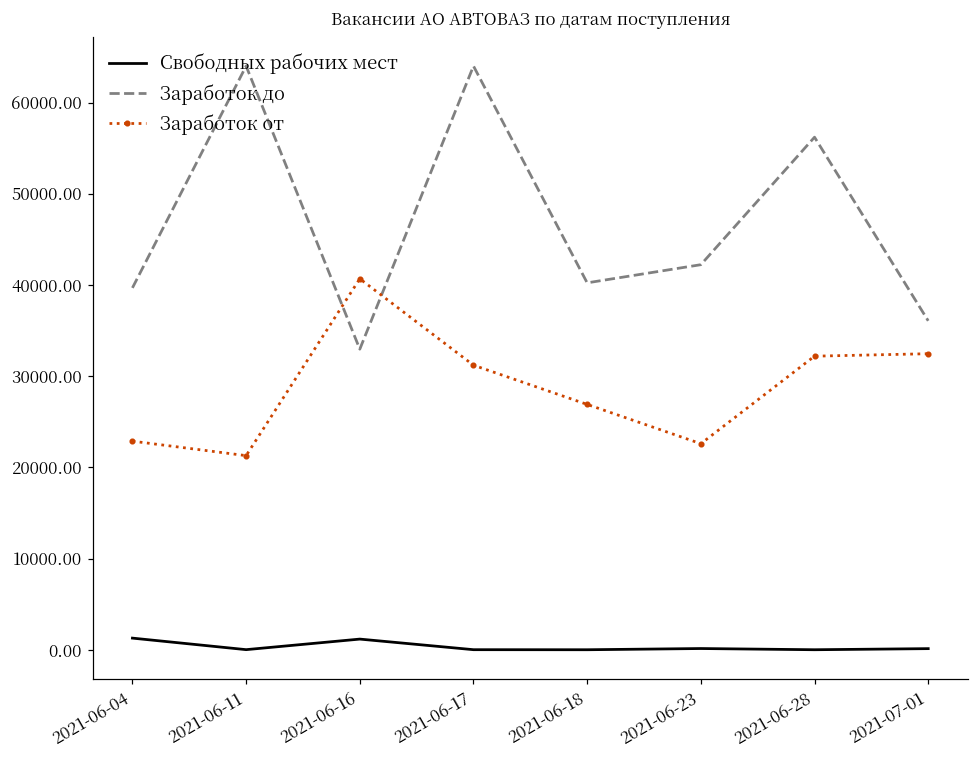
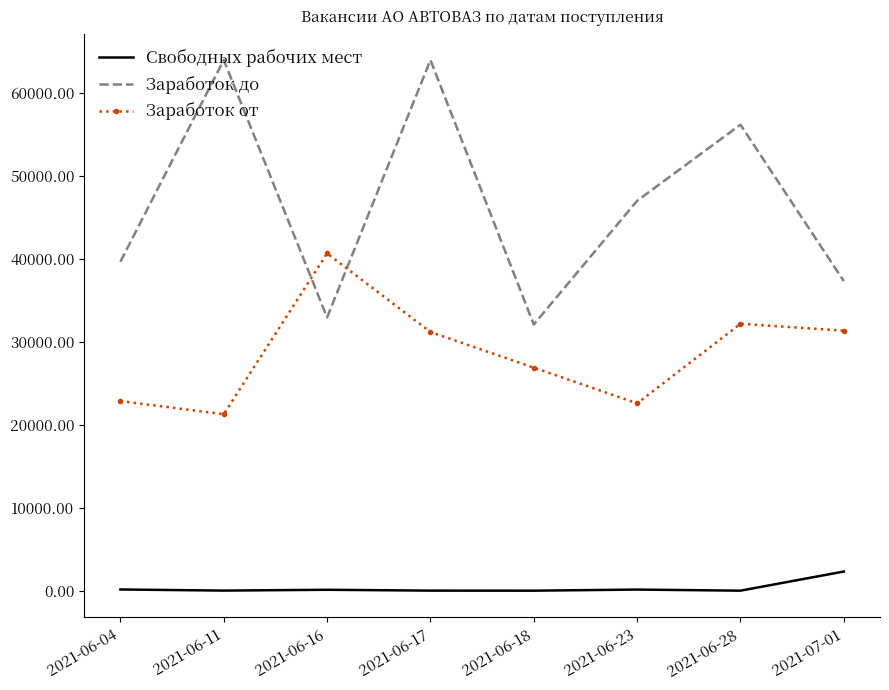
  {
    "Свободных рабочих мест": {
-     "2021-06-04": 1000,
+     "2021-06-04": 0,
      "2021-06-11": 0,
-     "2021-06-16": 1000,
+     "2021-06-16": 0,
      "2021-06-17": 0,
      "2021-06-18": 0,
      "2021-06-23": 0,
      "2021-06-28": 0,
-     "2021-07-01": 0
+     "2021-07-01": 2000
    },
    "Заработок до": {
      "2021-06-04": 40000,
      "2021-06-11": 64000,
      "2021-06-16": 33000,
      "2021-06-17": 64000,
-     "2021-06-18": 40000,
-     "2021-06-23": 42000,
+     "2021-06-18": 32000,
+     "2021-06-23": 47000,
      "2021-06-28": 56000,
-     "2021-07-01": 36000
+     "2021-07-01": 37000
    },
    "Заработок от": {
      "2021-06-04": 23000,
      "2021-06-11": 21000,
      "2021-06-16": 41000,
      "2021-06-17": 31000,
      "2021-06-18": 27000,
      "2021-06-23": 23000,
      "2021-06-28": 32000,
-     "2021-07-01": 32000
+     "2021-07-01": 31000
    }
  }
